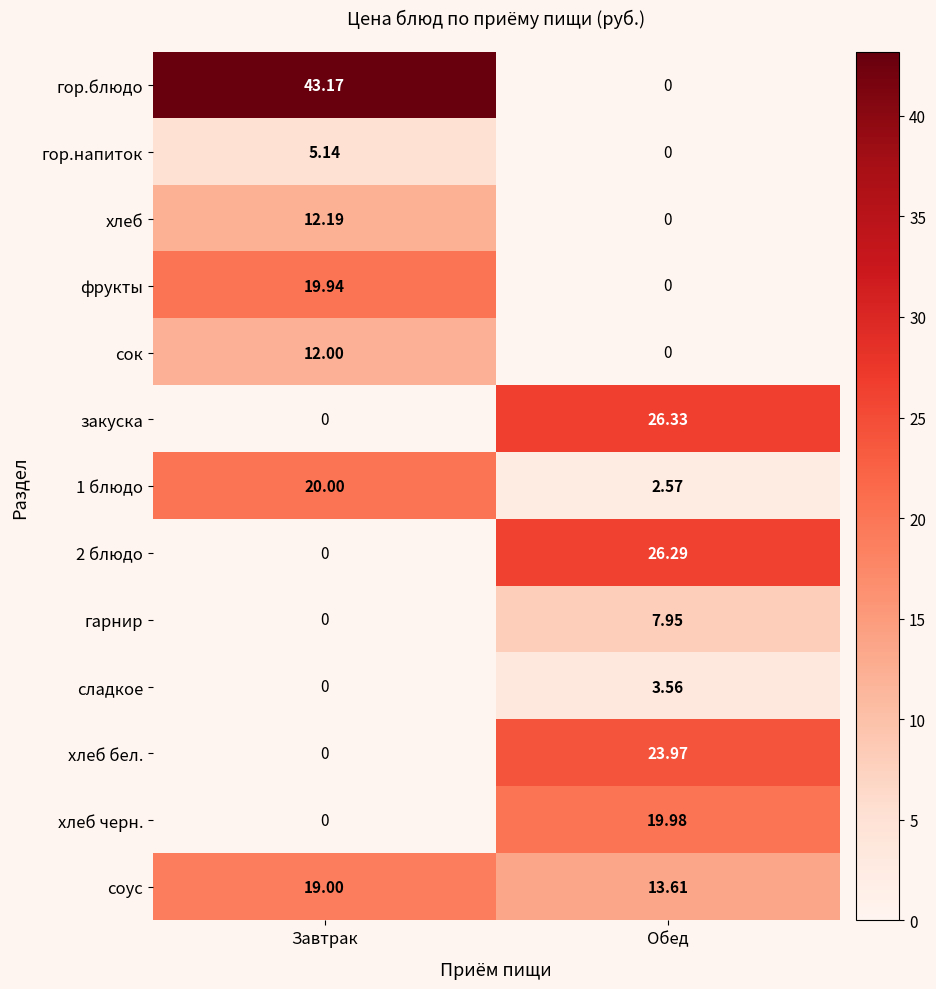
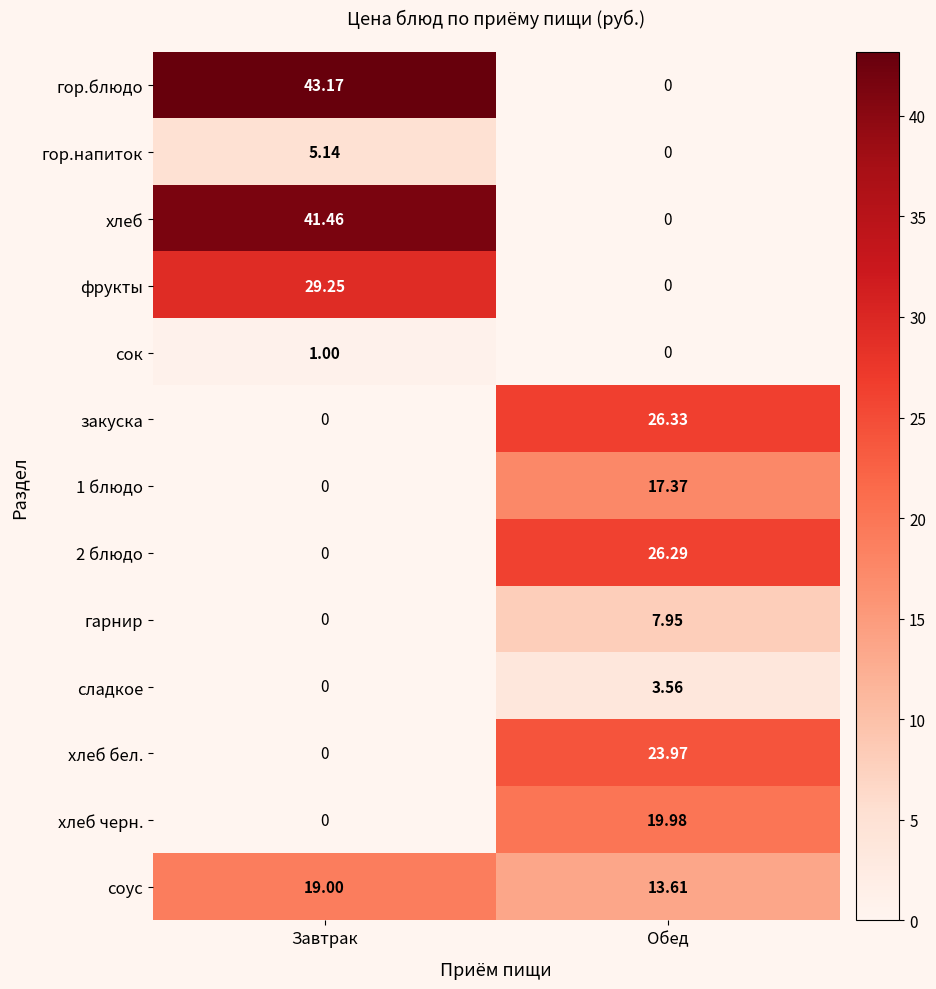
  {
    "гор.блюдо": {
      "Завтрак": 43.17,
      "Обед": 0
    },
    "гор.напиток": {
      "Завтрак": 5.14,
      "Обед": 0
    },
    "хлеб": {
-     "Завтрак": 12.19,
+     "Завтрак": 41.46,
      "Обед": 0
    },
    "фрукты": {
-     "Завтрак": 19.94,
+     "Завтрак": 29.25,
      "Обед": 0
    },
    "сок": {
-     "Завтрак": 12.00,
+     "Завтрак": 1.00,
      "Обед": 0
    },
    "закуска": {
      "Завтрак": 0,
      "Обед": 26.33
    },
    "1 блюдо": {
-     "Завтрак": 20.00,
-     "Обед": 2.57
+     "Завтрак": 0,
+     "Обед": 17.37
    },
    "2 блюдо": {
      "Завтрак": 0,
      "Обед": 26.29
    },
    "гарнир": {
      "Завтрак": 0,
      "Обед": 7.95
    },
    "сладкое": {
      "Завтрак": 0,
      "Обед": 3.56
    },
    "хлеб бел.": {
      "Завтрак": 0,
      "Обед": 23.97
    },
    "хлеб черн.": {
      "Завтрак": 0,
      "Обед": 19.98
    },
    "соус": {
      "Завтрак": 19.00,
      "Обед": 13.61
    }
  }
